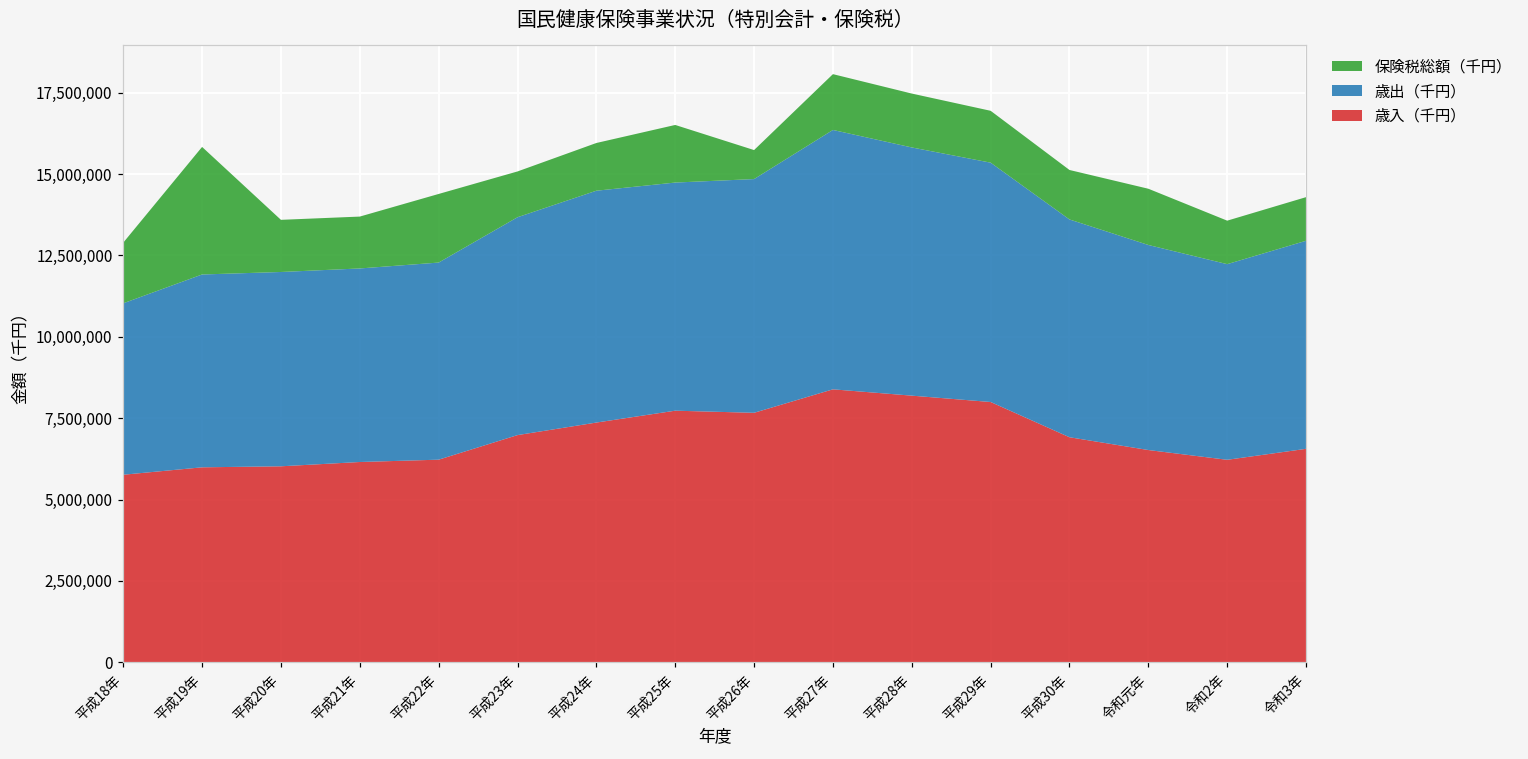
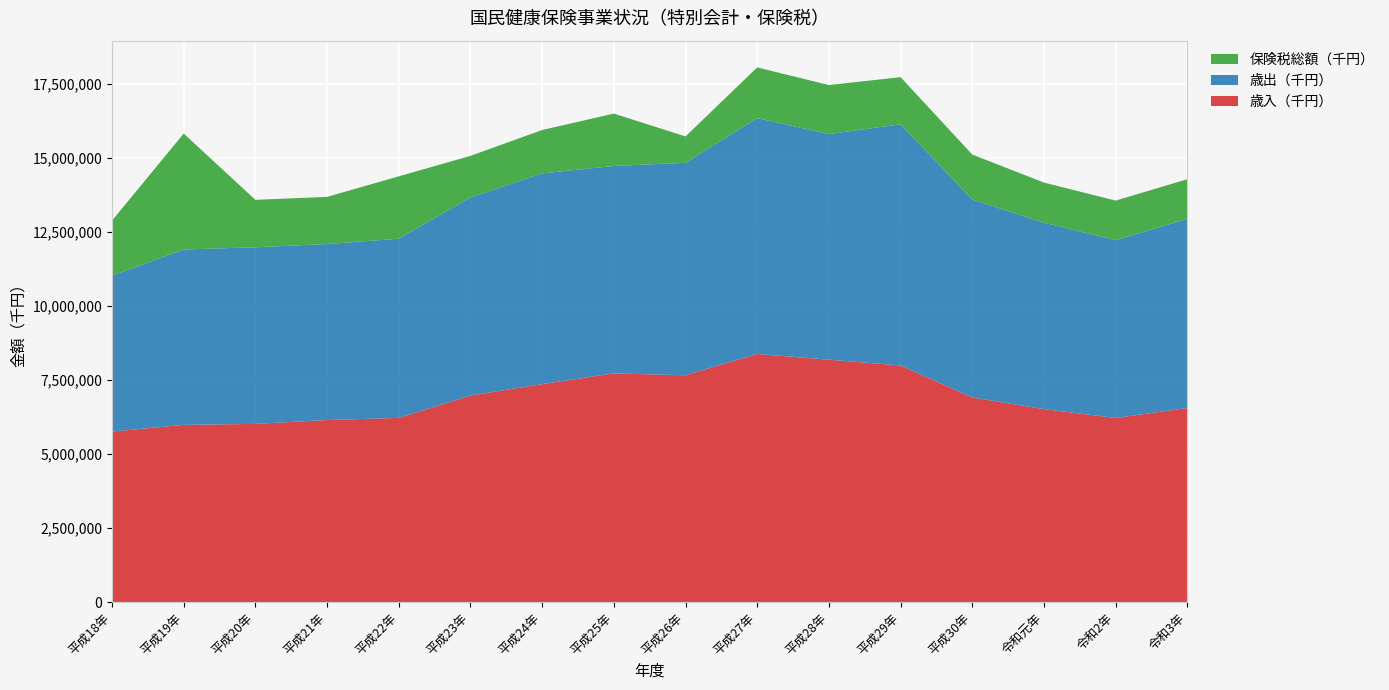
  {
    "歳入（千円）": {
      "平成18年": "5,800,000",
      "平成19年": "6,000,000",
      "平成20年": "6,000,000",
      "平成21年": "6,200,000",
      "平成22年": "6,200,000",
      "平成23年": "7,000,000",
      "平成24年": "7,400,000",
      "平成25年": "7,700,000",
      "平成26年": "7,700,000",
      "平成27年": "8,400,000",
      "平成28年": "8,200,000",
      "平成29年": "8,000,000",
      "平成30年": "6,900,000",
      "令和元年": "6,500,000",
      "令和2年": "6,200,000",
      "令和3年": "6,600,000"
    },
    "歳出（千円）": {
      "平成18年": "5,300,000",
      "平成19年": "5,900,000",
      "平成20年": "6,000,000",
      "平成21年": "5,900,000",
      "平成22年": "6,100,000",
      "平成23年": "6,700,000",
      "平成24年": "7,100,000",
      "平成25年": "7,000,000",
      "平成26年": "7,200,000",
      "平成27年": "8,000,000",
      "平成28年": "7,600,000",
-     "平成29年": "7,400,000",
+     "平成29年": "8,100,000",
      "平成30年": "6,700,000",
      "令和元年": "6,300,000",
      "令和2年": "6,000,000",
      "令和3年": "6,400,000"
    },
    "保険税総額（千円）": {
      "平成18年": "1,900,000",
      "平成19年": "3,900,000",
      "平成20年": "1,600,000",
      "平成21年": "1,600,000",
      "平成22年": "2,100,000",
      "平成23年": "1,400,000",
      "平成24年": "1,500,000",
      "平成25年": "1,800,000",
      "平成26年": "900,000",
      "平成27年": "1,700,000",
      "平成28年": "1,700,000",
      "平成29年": "1,600,000",
      "平成30年": "1,500,000",
-     "令和元年": "1,700,000",
+     "令和元年": "1,400,000",
      "令和2年": "1,300,000",
      "令和3年": "1,300,000"
    }
  }
